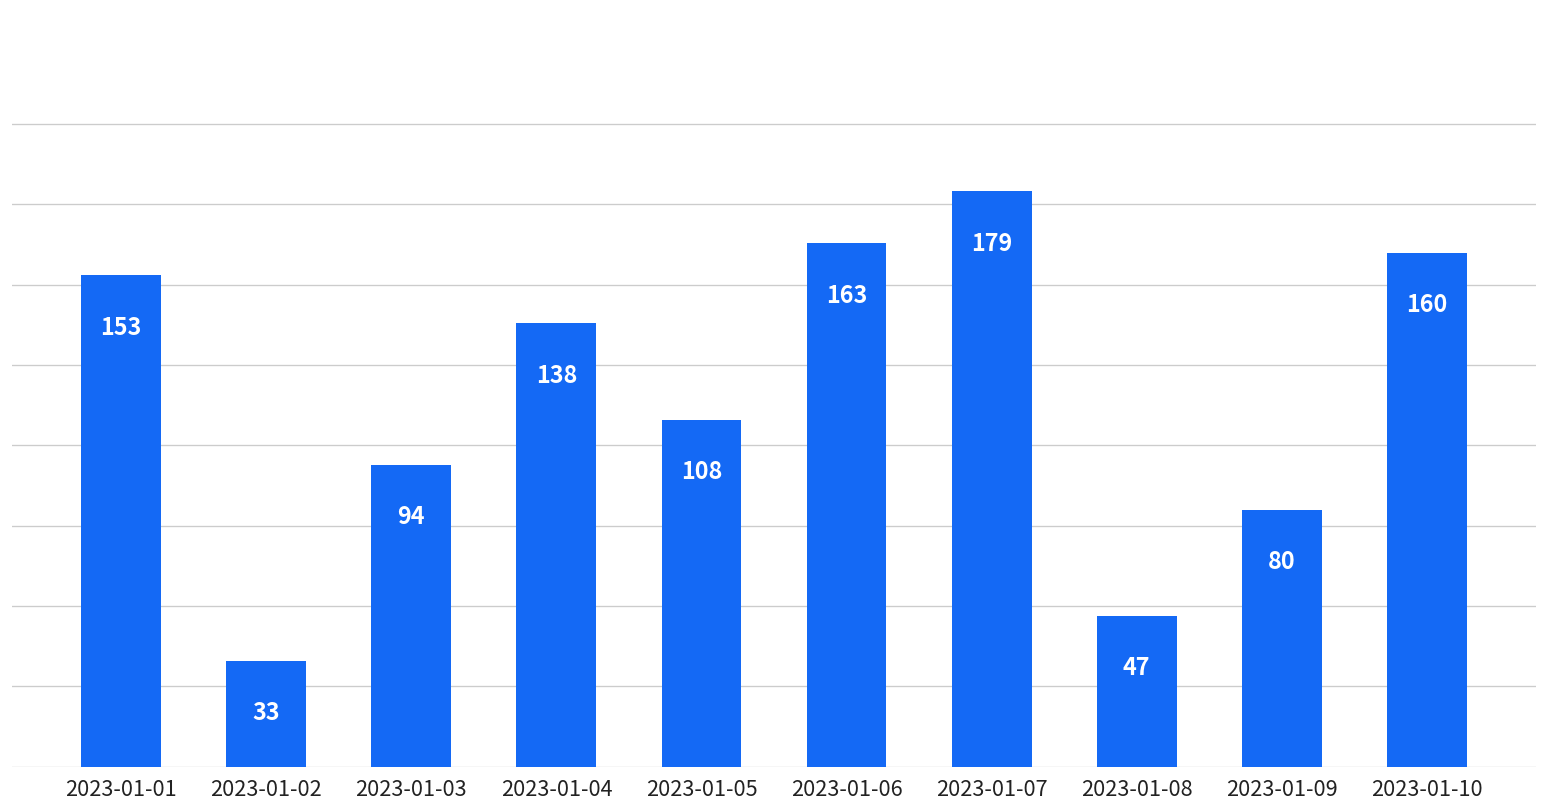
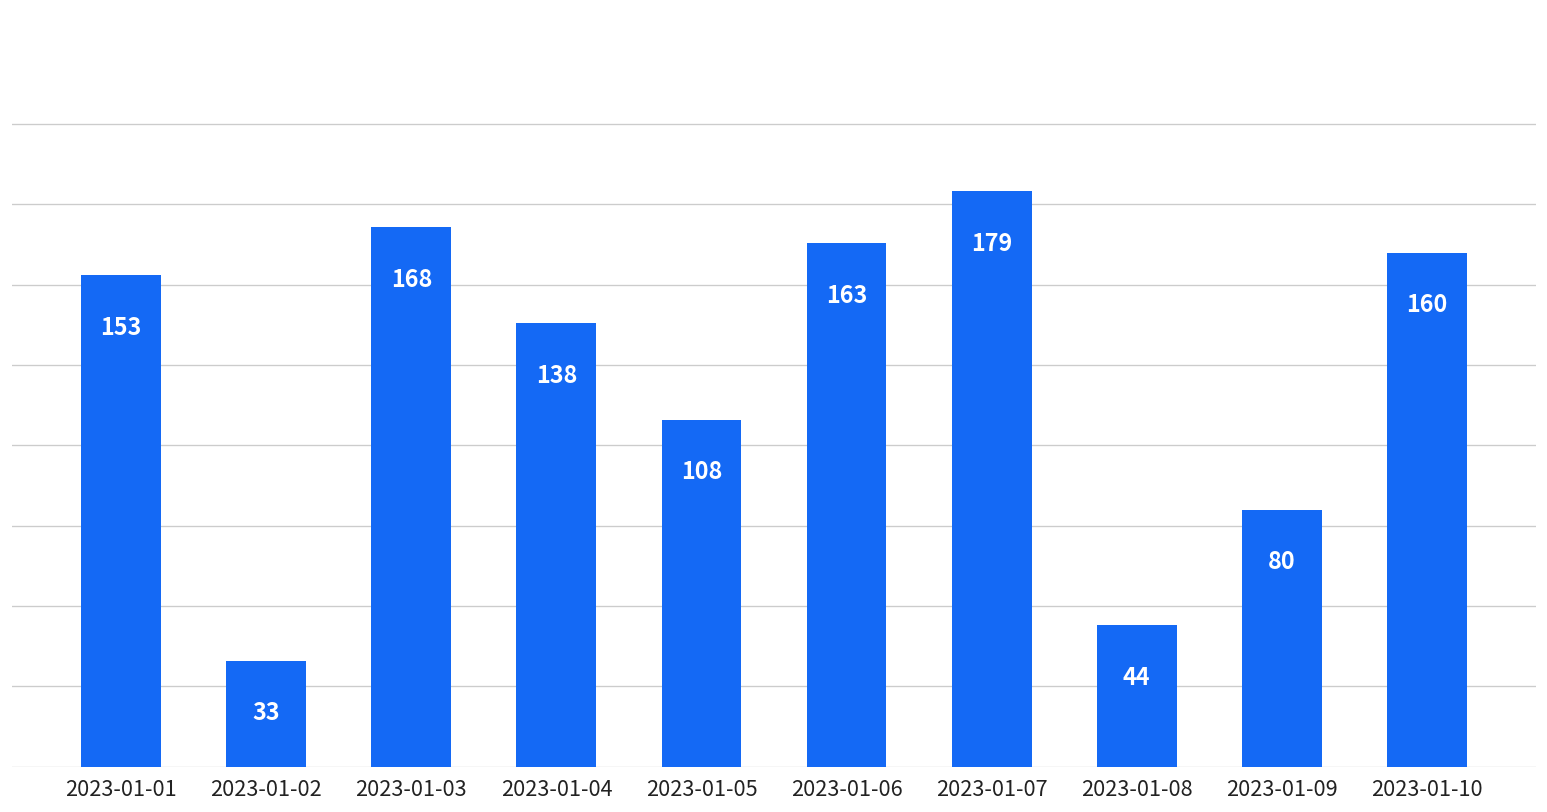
  {
    "2023-01-01": 153,
    "2023-01-02": 33,
-   "2023-01-03": 94,
+   "2023-01-03": 168,
    "2023-01-04": 138,
    "2023-01-05": 108,
    "2023-01-06": 163,
    "2023-01-07": 179,
-   "2023-01-08": 47,
+   "2023-01-08": 44,
    "2023-01-09": 80,
    "2023-01-10": 160
  }
